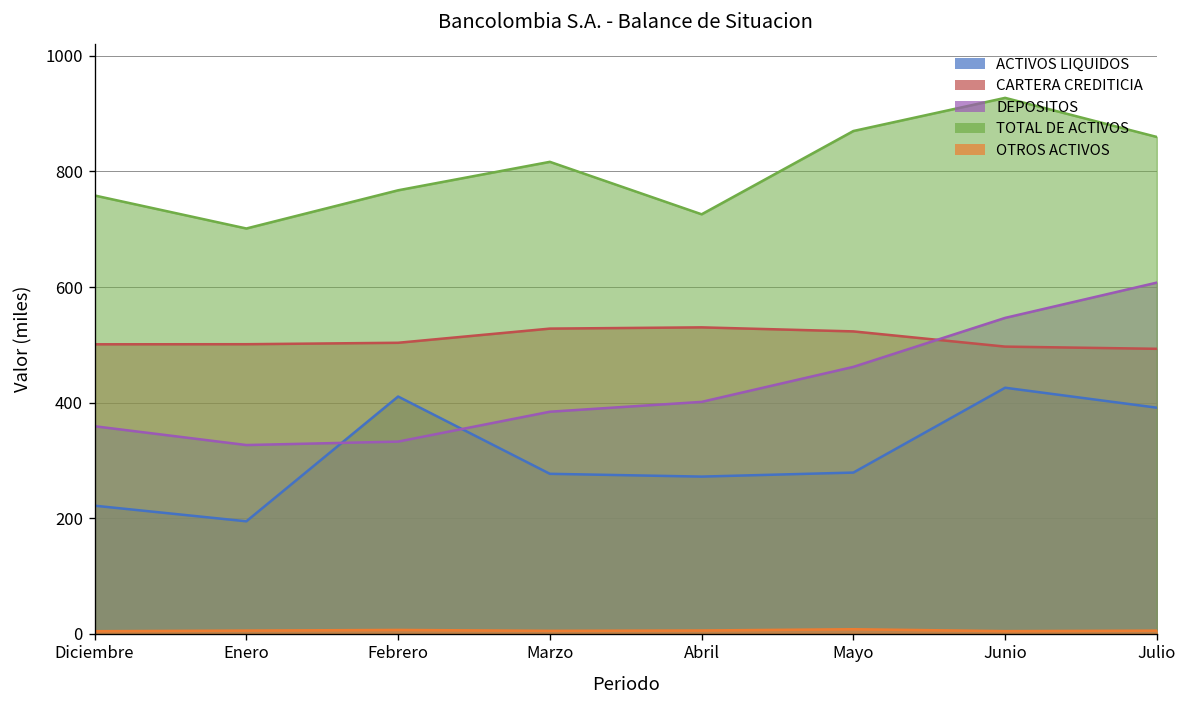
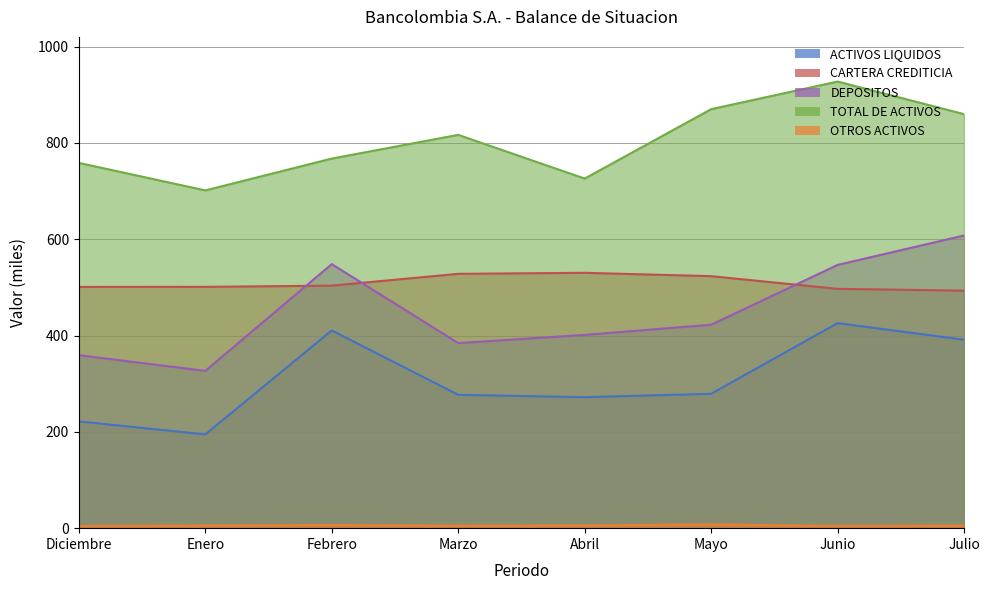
  {
    "ACTIVOS LIQUIDOS": {
      "Diciembre": 220,
      "Enero": 190,
      "Febrero": 410,
      "Marzo": 280,
      "Abril": 270,
      "Mayo": 280,
      "Junio": 430,
      "Julio": 390
    },
    "DEPOSITOS": {
      "Diciembre": 360,
      "Enero": 330,
-     "Febrero": 330,
+     "Febrero": 550,
      "Marzo": 380,
      "Abril": 400,
-     "Mayo": 460,
+     "Mayo": 420,
      "Junio": 550,
      "Julio": 610
    },
    "TOTAL DE ACTIVOS": {
      "Diciembre": 760,
      "Enero": 700,
      "Febrero": 770,
      "Marzo": 820,
      "Abril": 730,
      "Mayo": 870,
      "Junio": 930,
      "Julio": 860
    }
  }
